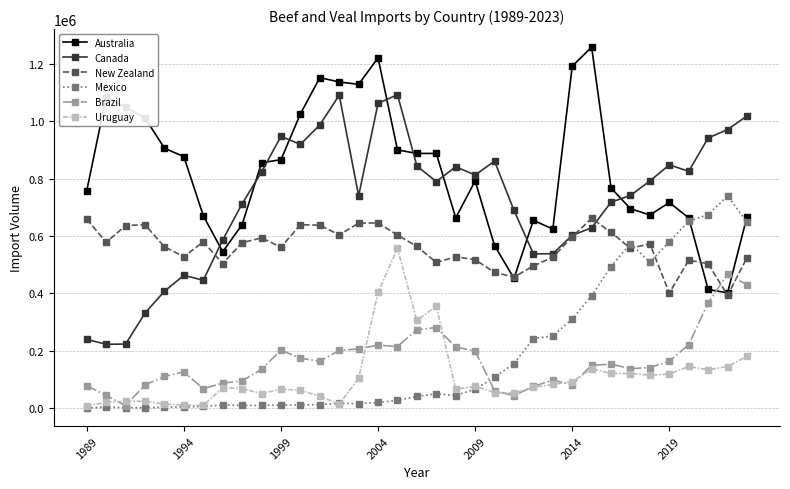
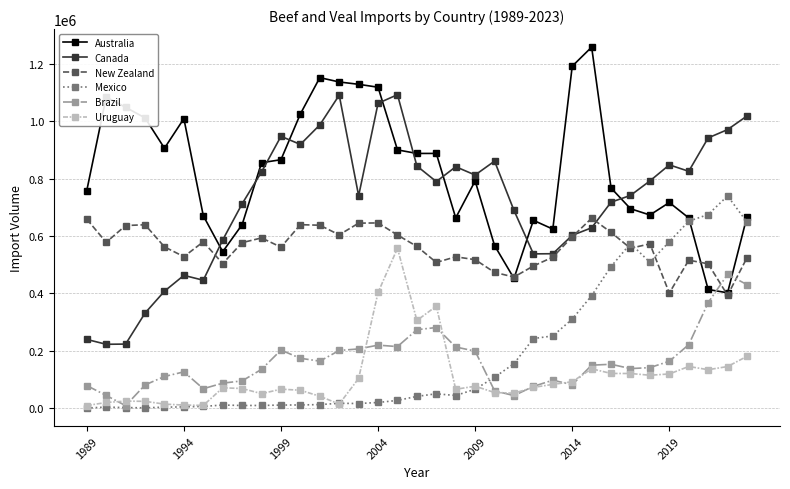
  {
    "Australia": {
      "1989": 760000,
-     "1994": 880000,
+     "1994": 1010000,
      "1999": 870000,
-     "2004": 1220000,
+     "2004": 1120000,
      "2009": 790000,
      "2014": 1190000,
      "2019": 720000
    }
  }
